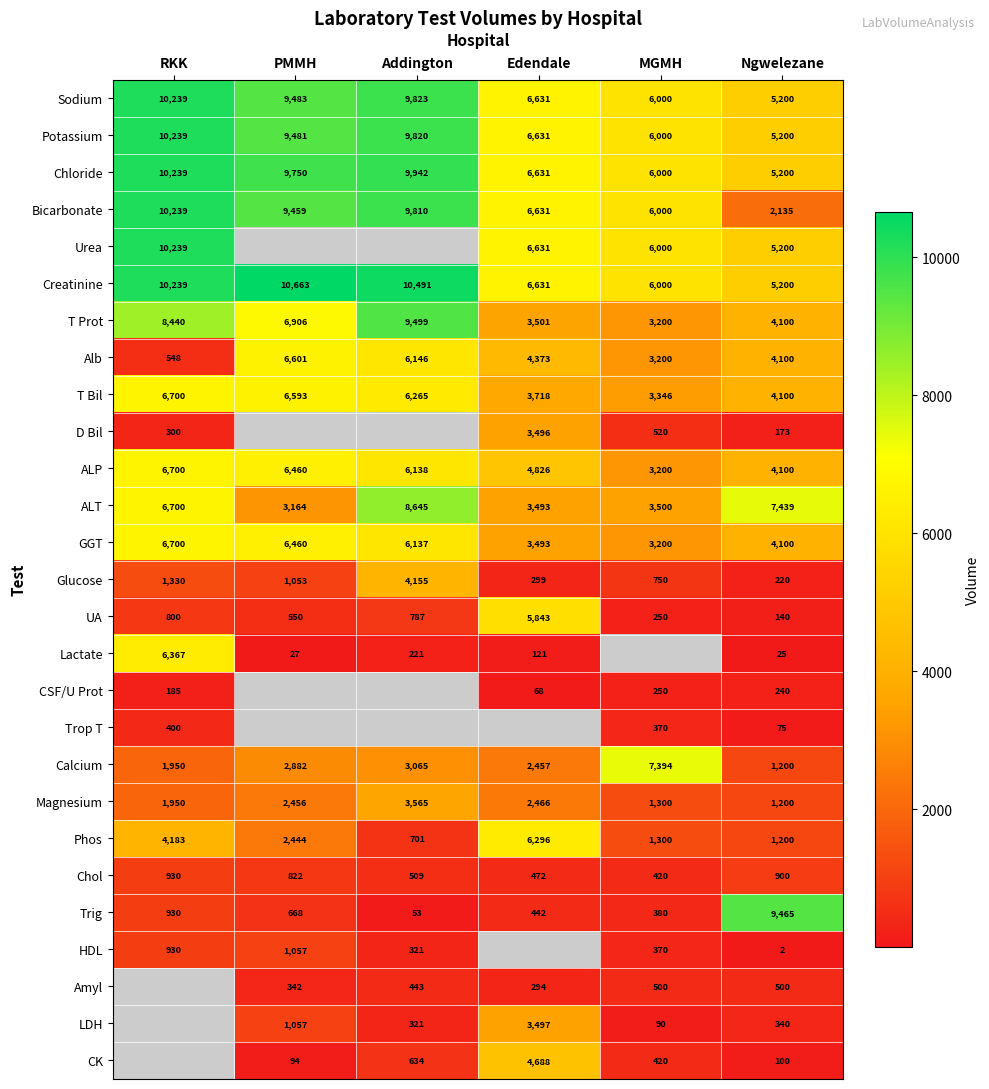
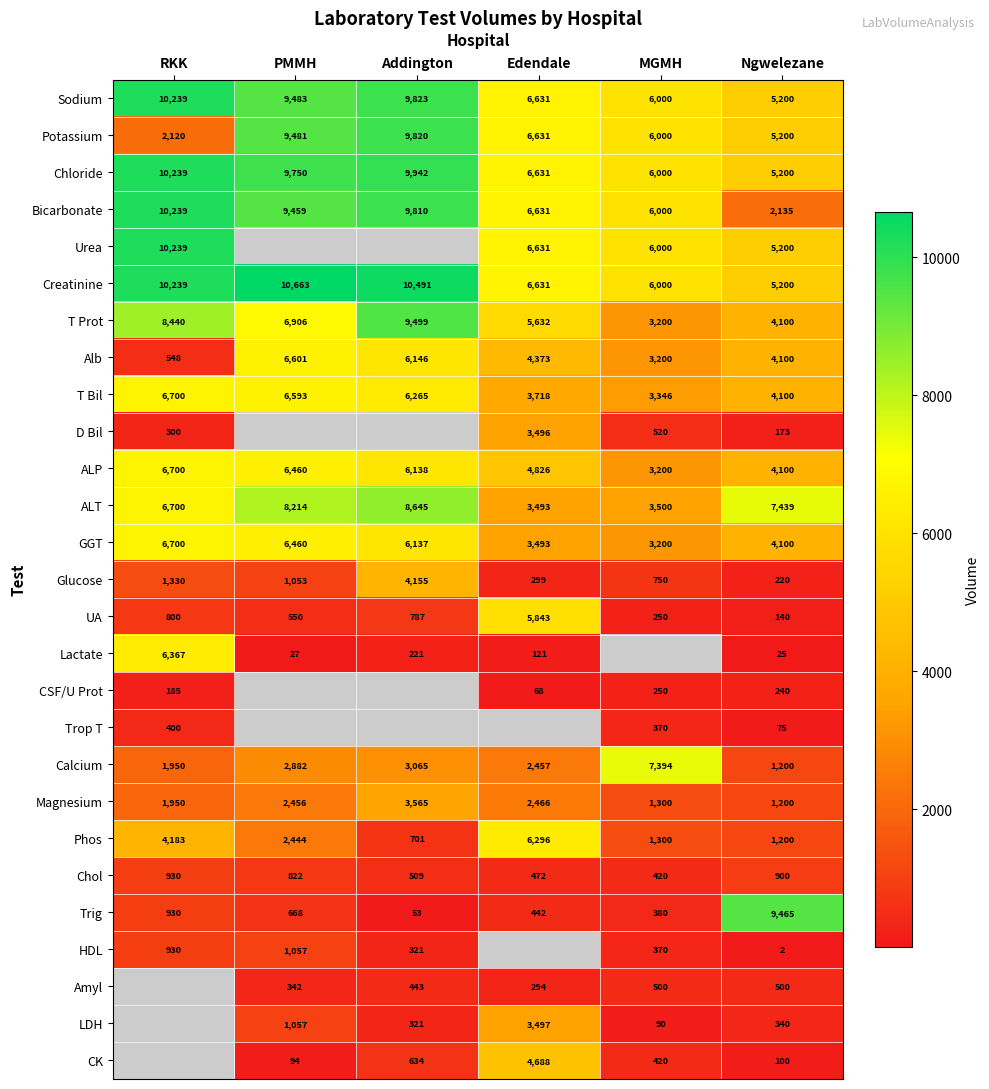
  {
    "Sodium": {
      "RKK": "10,239",
      "PMMH": "9,483",
      "Addington": "9,823",
      "Edendale": "6,631",
      "MGMH": "6,000",
      "Ngwelezane": "5,200"
    },
    "Potassium": {
-     "RKK": "10,239",
+     "RKK": "2,120",
      "PMMH": "9,481",
      "Addington": "9,820",
      "Edendale": "6,631",
      "MGMH": "6,000",
      "Ngwelezane": "5,200"
    },
    "Chloride": {
      "RKK": "10,239",
      "PMMH": "9,750",
      "Addington": "9,942",
      "Edendale": "6,631",
      "MGMH": "6,000",
      "Ngwelezane": "5,200"
    },
    "Bicarbonate": {
      "RKK": "10,239",
      "PMMH": "9,459",
      "Addington": "9,810",
      "Edendale": "6,631",
      "MGMH": "6,000",
      "Ngwelezane": "2,135"
    },
    "Urea": {
      "RKK": "10,239",
      "Edendale": "6,631",
      "MGMH": "6,000",
      "Ngwelezane": "5,200"
    },
    "Creatinine": {
      "RKK": "10,239",
      "PMMH": "10,663",
      "Addington": "10,491",
      "Edendale": "6,631",
      "MGMH": "6,000",
      "Ngwelezane": "5,200"
    },
    "T Prot": {
      "RKK": "8,440",
      "PMMH": "6,906",
      "Addington": "9,499",
-     "Edendale": "3,501",
+     "Edendale": "5,632",
      "MGMH": "3,200",
      "Ngwelezane": "4,100"
    },
    "Alb": {
      "RKK": "548",
      "PMMH": "6,601",
      "Addington": "6,146",
      "Edendale": "4,373",
      "MGMH": "3,200",
      "Ngwelezane": "4,100"
    },
    "T Bil": {
      "RKK": "6,700",
      "PMMH": "6,593",
      "Addington": "6,265",
      "Edendale": "3,718",
      "MGMH": "3,346",
      "Ngwelezane": "4,100"
    },
    "D Bil": {
      "RKK": "300",
      "Edendale": "3,496",
      "MGMH": "520",
      "Ngwelezane": "173"
    },
    "ALP": {
      "RKK": "6,700",
      "PMMH": "6,460",
      "Addington": "6,138",
      "Edendale": "4,826",
      "MGMH": "3,200",
      "Ngwelezane": "4,100"
    },
    "ALT": {
      "RKK": "6,700",
-     "PMMH": "3,164",
+     "PMMH": "8,214",
      "Addington": "8,645",
      "Edendale": "3,493",
      "MGMH": "3,500",
      "Ngwelezane": "7,439"
    },
    "GGT": {
      "RKK": "6,700",
      "PMMH": "6,460",
      "Addington": "6,137",
      "Edendale": "3,493",
      "MGMH": "3,200",
      "Ngwelezane": "4,100"
    },
    "Glucose": {
      "RKK": "1,330",
      "PMMH": "1,053",
      "Addington": "4,155",
      "Edendale": "299",
      "MGMH": "750",
      "Ngwelezane": "220"
    },
    "UA": {
      "RKK": "800",
      "PMMH": "550",
      "Addington": "787",
      "Edendale": "5,843",
      "MGMH": "250",
      "Ngwelezane": "140"
    },
    "Lactate": {
      "RKK": "6,367",
      "PMMH": "27",
      "Addington": "221",
      "Edendale": "121",
      "Ngwelezane": "25"
    },
    "CSF/U Prot": {
      "RKK": "185",
      "Edendale": "68",
      "MGMH": "250",
      "Ngwelezane": "240"
    },
    "Trop T": {
      "RKK": "400",
      "MGMH": "370",
      "Ngwelezane": "75"
    },
    "Calcium": {
      "RKK": "1,950",
      "PMMH": "2,882",
      "Addington": "3,065",
      "Edendale": "2,457",
      "MGMH": "7,394",
      "Ngwelezane": "1,200"
    },
    "Magnesium": {
      "RKK": "1,950",
      "PMMH": "2,456",
      "Addington": "3,565",
      "Edendale": "2,466",
      "MGMH": "1,300",
      "Ngwelezane": "1,200"
    },
    "Phos": {
      "RKK": "4,183",
      "PMMH": "2,444",
      "Addington": "701",
      "Edendale": "6,296",
      "MGMH": "1,300",
      "Ngwelezane": "1,200"
    },
    "Chol": {
      "RKK": "930",
      "PMMH": "822",
      "Addington": "509",
      "Edendale": "472",
      "MGMH": "420",
      "Ngwelezane": "900"
    },
    "Trig": {
      "RKK": "930",
      "PMMH": "668",
      "Addington": "53",
      "Edendale": "442",
      "MGMH": "380",
      "Ngwelezane": "9,465"
    },
    "HDL": {
      "RKK": "930",
      "PMMH": "1,057",
      "Addington": "321",
      "MGMH": "370",
      "Ngwelezane": "2"
    },
    "Amyl": {
      "PMMH": "342",
      "Addington": "443",
      "Edendale": "294",
      "MGMH": "500",
      "Ngwelezane": "500"
    },
    "LDH": {
      "PMMH": "1,057",
      "Addington": "321",
      "Edendale": "3,497",
      "MGMH": "90",
      "Ngwelezane": "340"
    },
    "CK": {
      "PMMH": "94",
      "Addington": "634",
      "Edendale": "4,688",
      "MGMH": "420",
      "Ngwelezane": "100"
    }
  }
